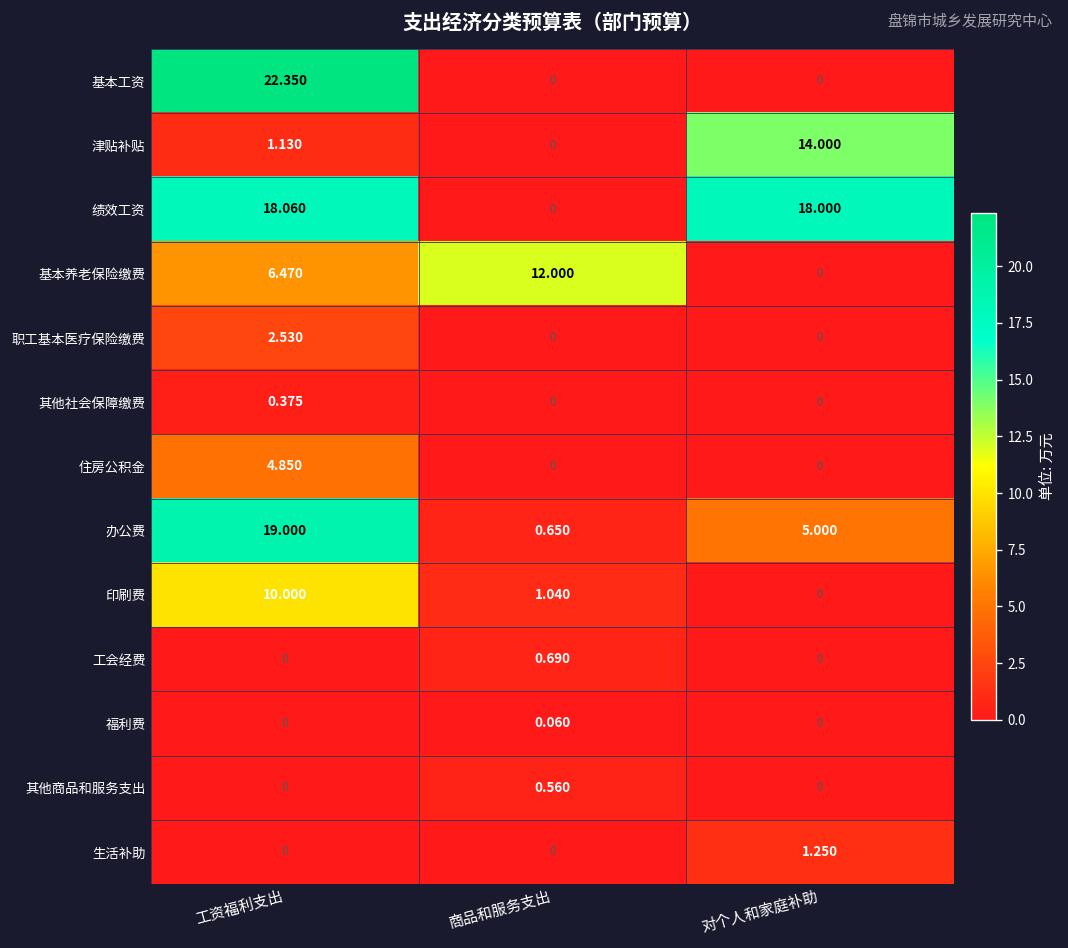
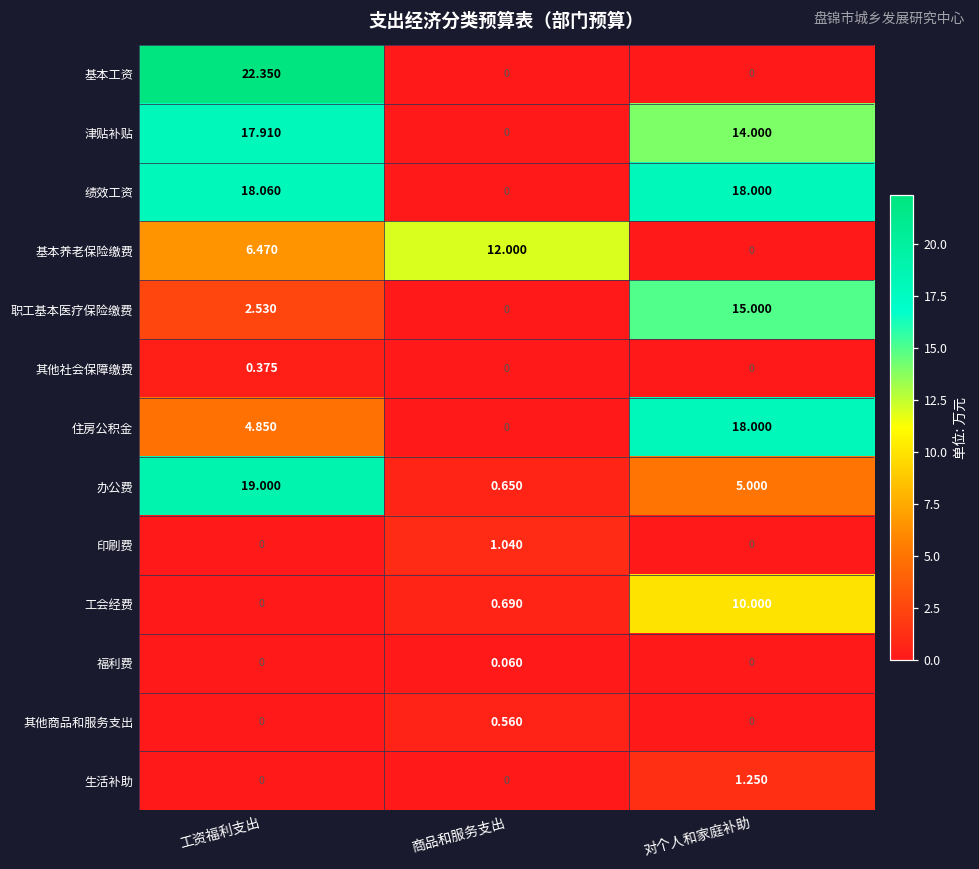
  {
    "基本工资": {
      "工资福利支出": 22.350,
      "商品和服务支出": 0,
      "对个人和家庭补助": 0
    },
    "津贴补贴": {
-     "工资福利支出": 1.130,
+     "工资福利支出": 17.910,
      "商品和服务支出": 0,
      "对个人和家庭补助": 14.000
    },
    "绩效工资": {
      "工资福利支出": 18.060,
      "商品和服务支出": 0,
      "对个人和家庭补助": 18.000
    },
    "基本养老保险缴费": {
      "工资福利支出": 6.470,
      "商品和服务支出": 12.000,
      "对个人和家庭补助": 0
    },
    "职工基本医疗保险缴费": {
      "工资福利支出": 2.530,
      "商品和服务支出": 0,
-     "对个人和家庭补助": 0
+     "对个人和家庭补助": 15.000
    },
    "其他社会保障缴费": {
      "工资福利支出": 0.375,
      "商品和服务支出": 0,
      "对个人和家庭补助": 0
    },
    "住房公积金": {
      "工资福利支出": 4.850,
      "商品和服务支出": 0,
-     "对个人和家庭补助": 0
+     "对个人和家庭补助": 18.000
    },
    "办公费": {
      "工资福利支出": 19.000,
      "商品和服务支出": 0.650,
      "对个人和家庭补助": 5.000
    },
    "印刷费": {
-     "工资福利支出": 10.000,
+     "工资福利支出": 0,
      "商品和服务支出": 1.040,
      "对个人和家庭补助": 0
    },
    "工会经费": {
      "工资福利支出": 0,
      "商品和服务支出": 0.690,
-     "对个人和家庭补助": 0
+     "对个人和家庭补助": 10.000
    },
    "福利费": {
      "工资福利支出": 0,
      "商品和服务支出": 0.060,
      "对个人和家庭补助": 0
    },
    "其他商品和服务支出": {
      "工资福利支出": 0,
      "商品和服务支出": 0.560,
      "对个人和家庭补助": 0
    },
    "生活补助": {
      "工资福利支出": 0,
      "商品和服务支出": 0,
      "对个人和家庭补助": 1.250
    }
  }
